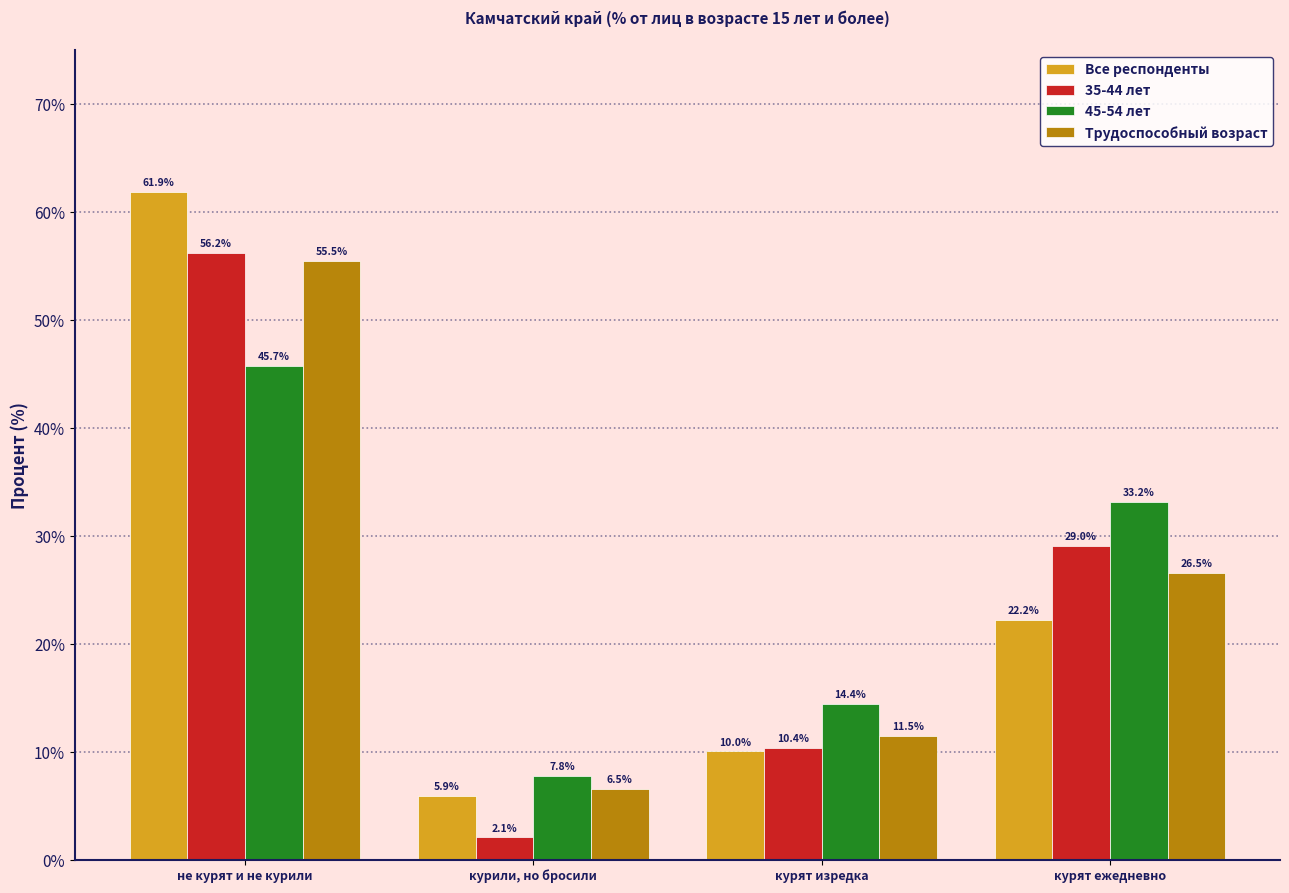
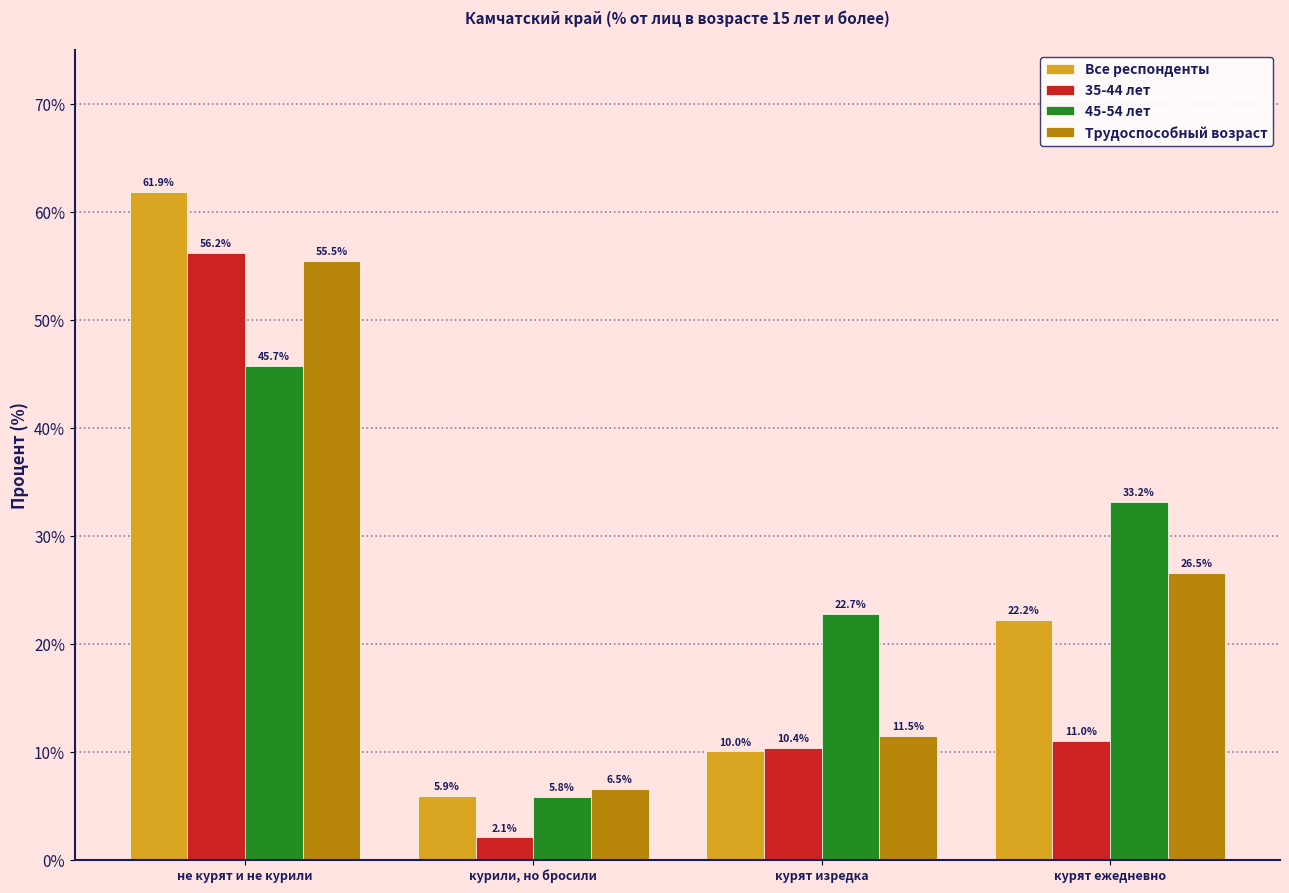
  {
    "35-44 лет": {
      "не курят и не курили": "56.2%",
      "курили, но бросили": "2.1%",
      "курят изредка": "10.4%",
-     "курят ежедневно": "29.0%"
+     "курят ежедневно": "11.0%"
    },
    "45-54 лет": {
      "не курят и не курили": "45.7%",
-     "курили, но бросили": "7.8%",
-     "курят изредка": "14.4%",
+     "курили, но бросили": "5.8%",
+     "курят изредка": "22.7%",
      "курят ежедневно": "33.2%"
    }
  }
